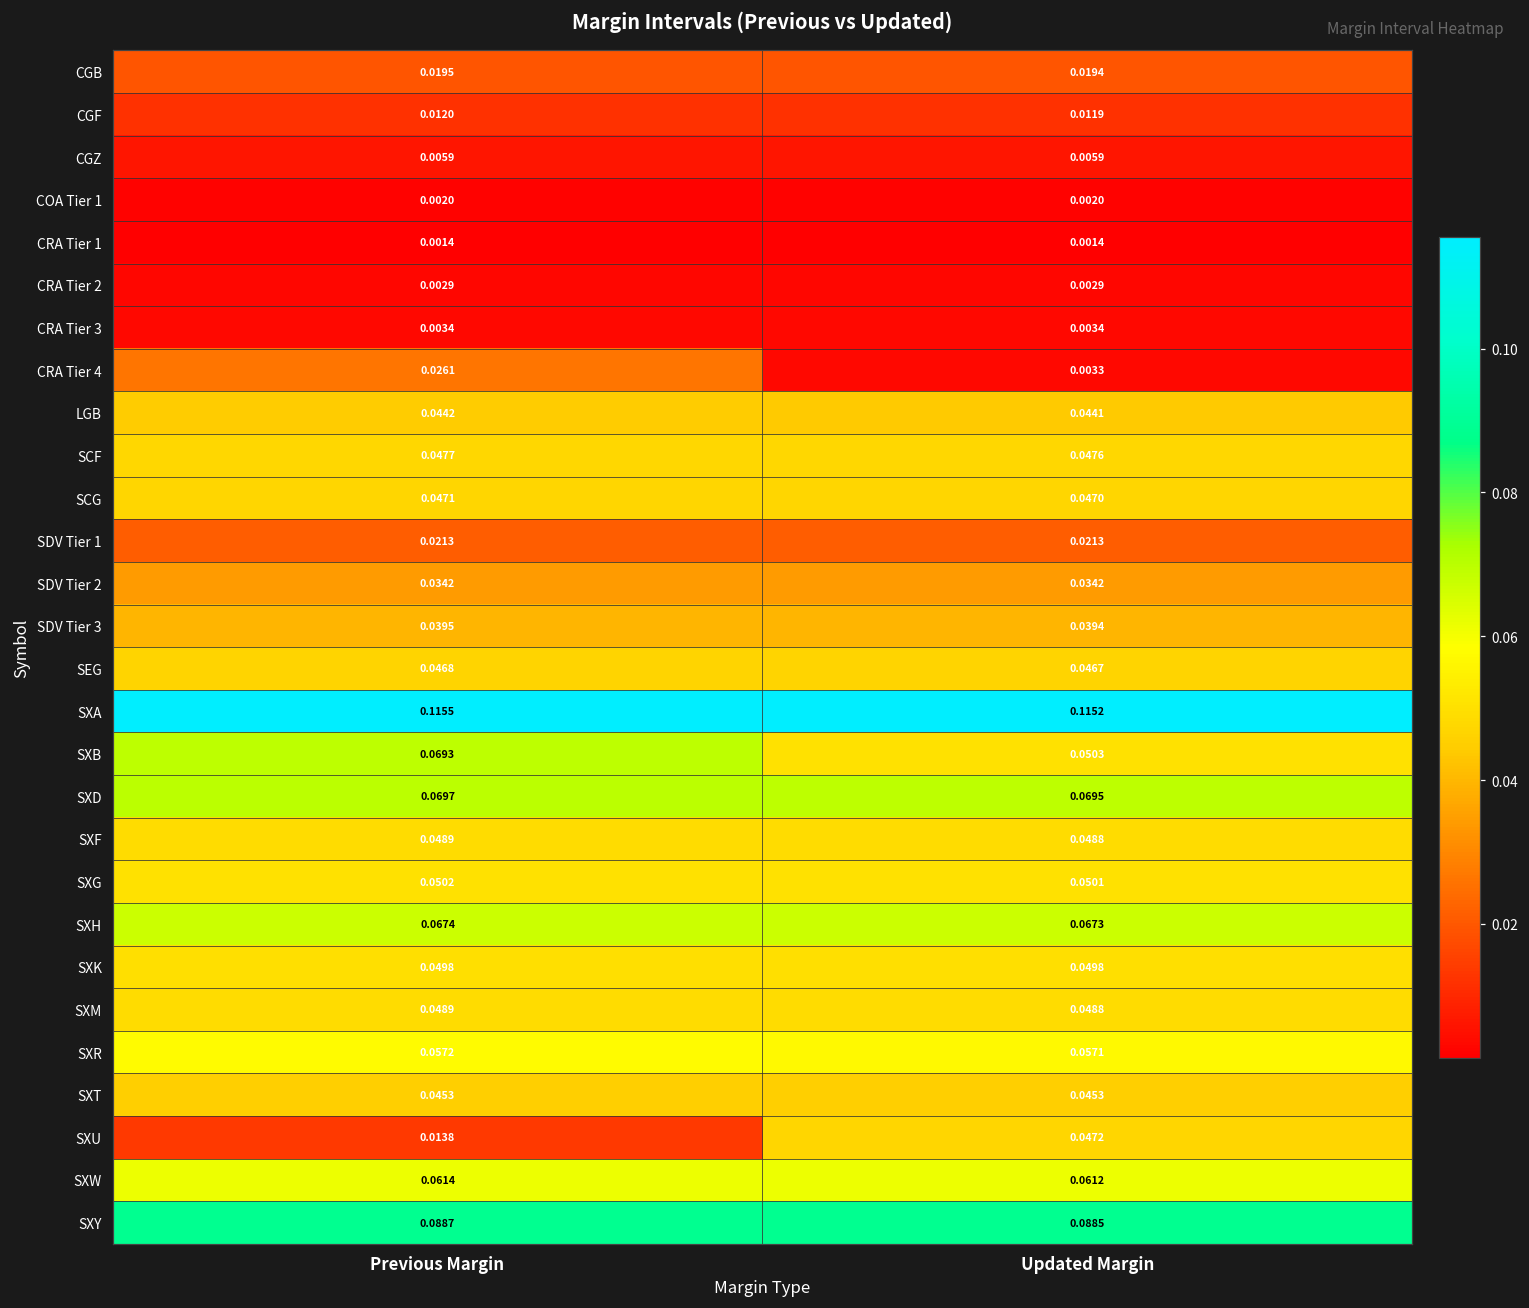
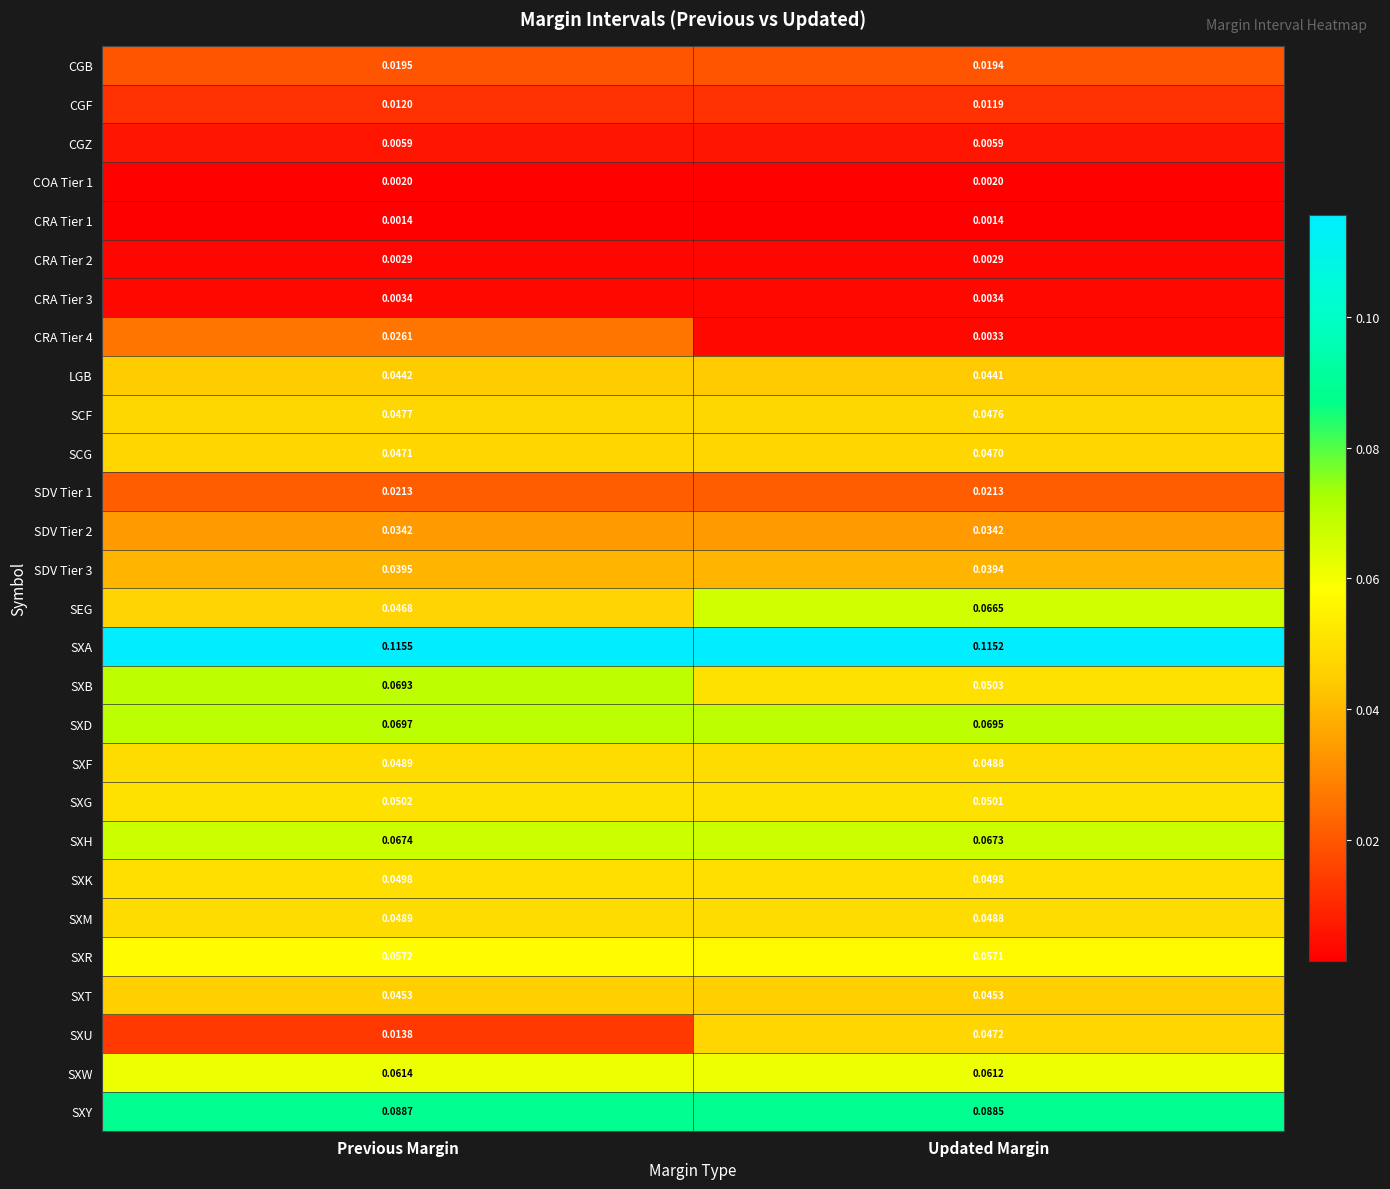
  {
    "CGB": {
      "Previous Margin": 0.0195,
      "Updated Margin": 0.0194
    },
    "CGF": {
      "Previous Margin": 0.0120,
      "Updated Margin": 0.0119
    },
    "CGZ": {
      "Previous Margin": 0.0059,
      "Updated Margin": 0.0059
    },
    "COA Tier 1": {
      "Previous Margin": 0.0020,
      "Updated Margin": 0.0020
    },
    "CRA Tier 1": {
      "Previous Margin": 0.0014,
      "Updated Margin": 0.0014
    },
    "CRA Tier 2": {
      "Previous Margin": 0.0029,
      "Updated Margin": 0.0029
    },
    "CRA Tier 3": {
      "Previous Margin": 0.0034,
      "Updated Margin": 0.0034
    },
    "CRA Tier 4": {
      "Previous Margin": 0.0261,
      "Updated Margin": 0.0033
    },
    "LGB": {
      "Previous Margin": 0.0442,
      "Updated Margin": 0.0441
    },
    "SCF": {
      "Previous Margin": 0.0477,
      "Updated Margin": 0.0476
    },
    "SCG": {
      "Previous Margin": 0.0471,
      "Updated Margin": 0.0470
    },
    "SDV Tier 1": {
      "Previous Margin": 0.0213,
      "Updated Margin": 0.0213
    },
    "SDV Tier 2": {
      "Previous Margin": 0.0342,
      "Updated Margin": 0.0342
    },
    "SDV Tier 3": {
      "Previous Margin": 0.0395,
      "Updated Margin": 0.0394
    },
    "SEG": {
      "Previous Margin": 0.0468,
-     "Updated Margin": 0.0467
+     "Updated Margin": 0.0665
    },
    "SXA": {
      "Previous Margin": 0.1155,
      "Updated Margin": 0.1152
    },
    "SXB": {
      "Previous Margin": 0.0693,
      "Updated Margin": 0.0503
    },
    "SXD": {
      "Previous Margin": 0.0697,
      "Updated Margin": 0.0695
    },
    "SXF": {
      "Previous Margin": 0.0489,
      "Updated Margin": 0.0488
    },
    "SXG": {
      "Previous Margin": 0.0502,
      "Updated Margin": 0.0501
    },
    "SXH": {
      "Previous Margin": 0.0674,
      "Updated Margin": 0.0673
    },
    "SXK": {
      "Previous Margin": 0.0498,
      "Updated Margin": 0.0498
    },
    "SXM": {
      "Previous Margin": 0.0489,
      "Updated Margin": 0.0488
    },
    "SXR": {
      "Previous Margin": 0.0572,
      "Updated Margin": 0.0571
    },
    "SXT": {
      "Previous Margin": 0.0453,
      "Updated Margin": 0.0453
    },
    "SXU": {
      "Previous Margin": 0.0138,
      "Updated Margin": 0.0472
    },
    "SXW": {
      "Previous Margin": 0.0614,
      "Updated Margin": 0.0612
    },
    "SXY": {
      "Previous Margin": 0.0887,
      "Updated Margin": 0.0885
    }
  }
